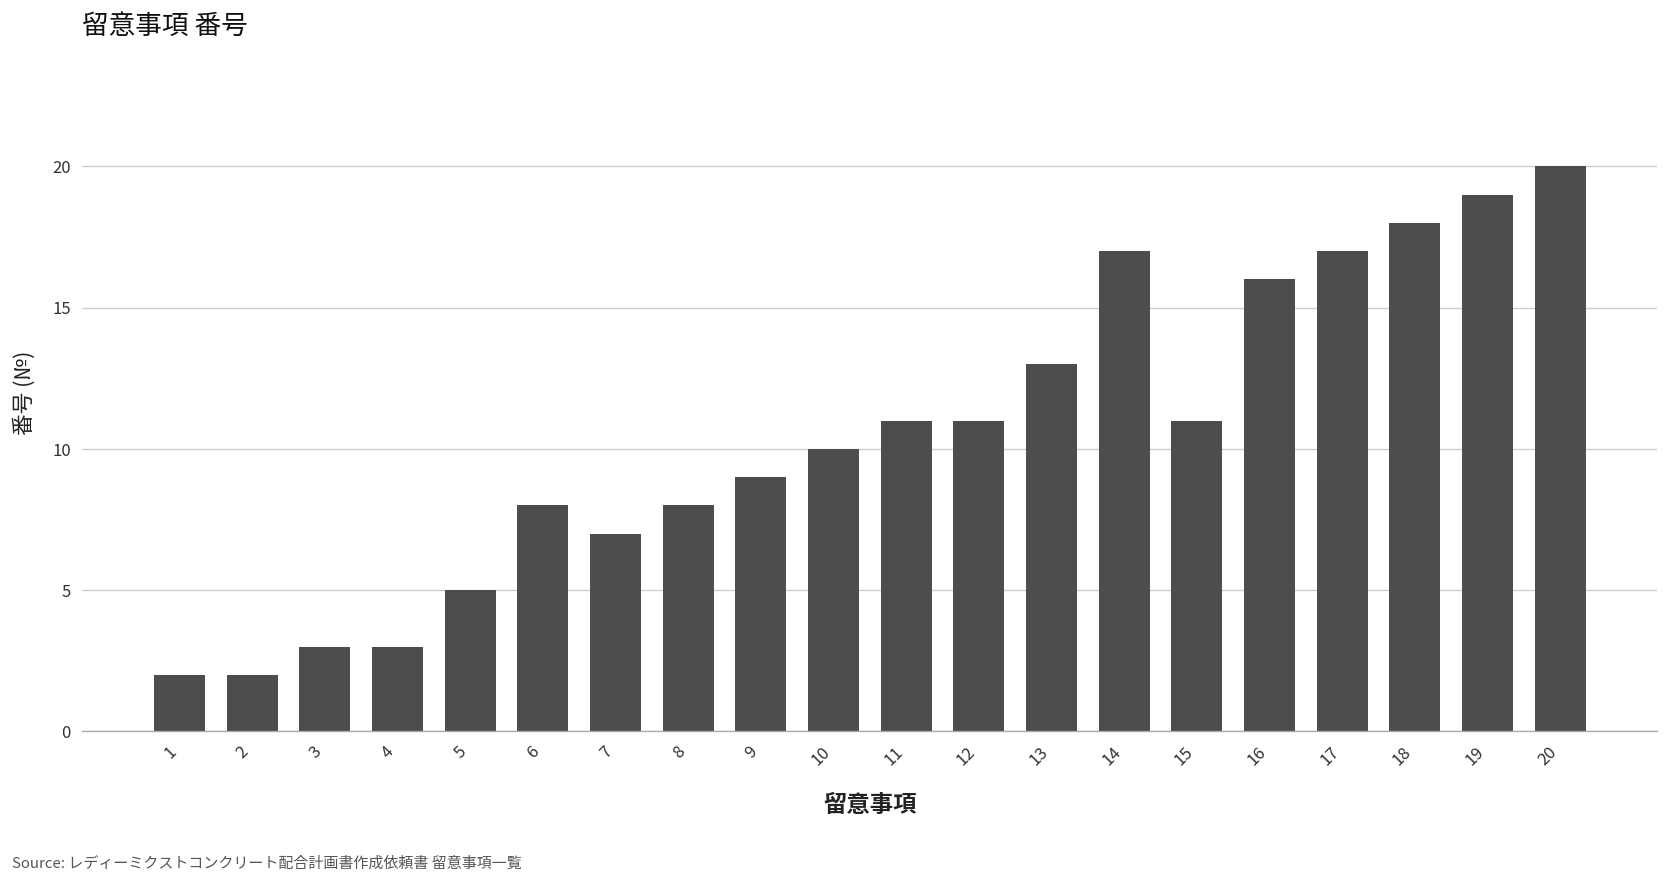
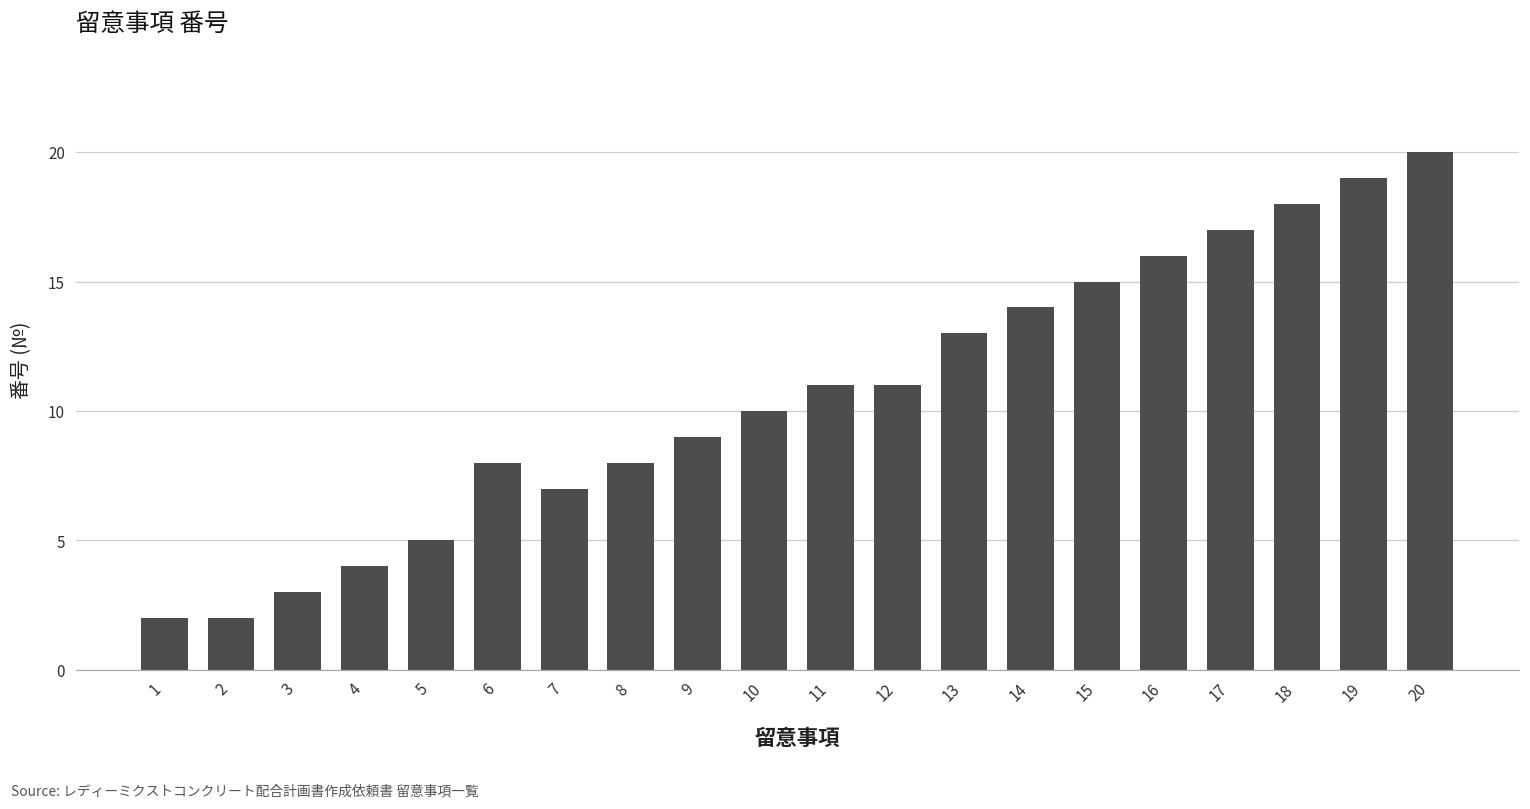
  {
    "1": 2,
    "2": 2,
    "3": 3,
-   "4": 3,
+   "4": 4,
    "5": 5,
    "6": 8,
    "7": 7,
    "8": 8,
    "9": 9,
    "10": 10,
    "11": 11,
    "12": 11,
    "13": 13,
-   "14": 17,
-   "15": 11,
+   "14": 14,
+   "15": 15,
    "16": 16,
    "17": 17,
    "18": 18,
    "19": 19,
    "20": 20
  }
